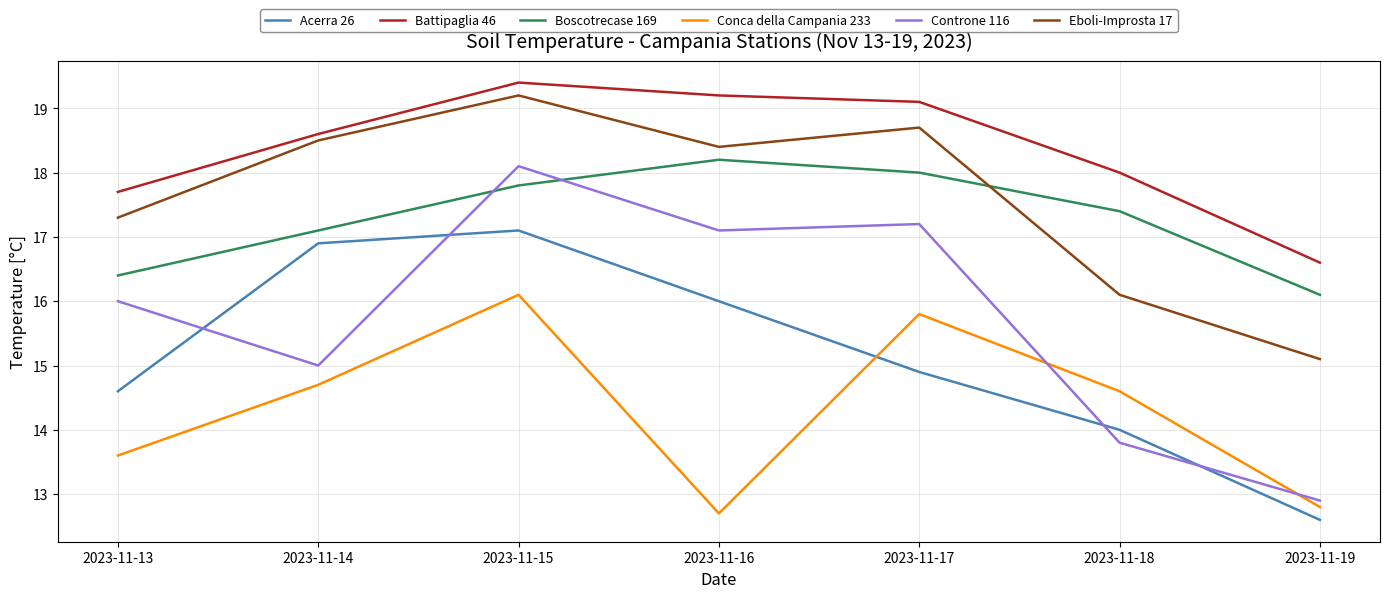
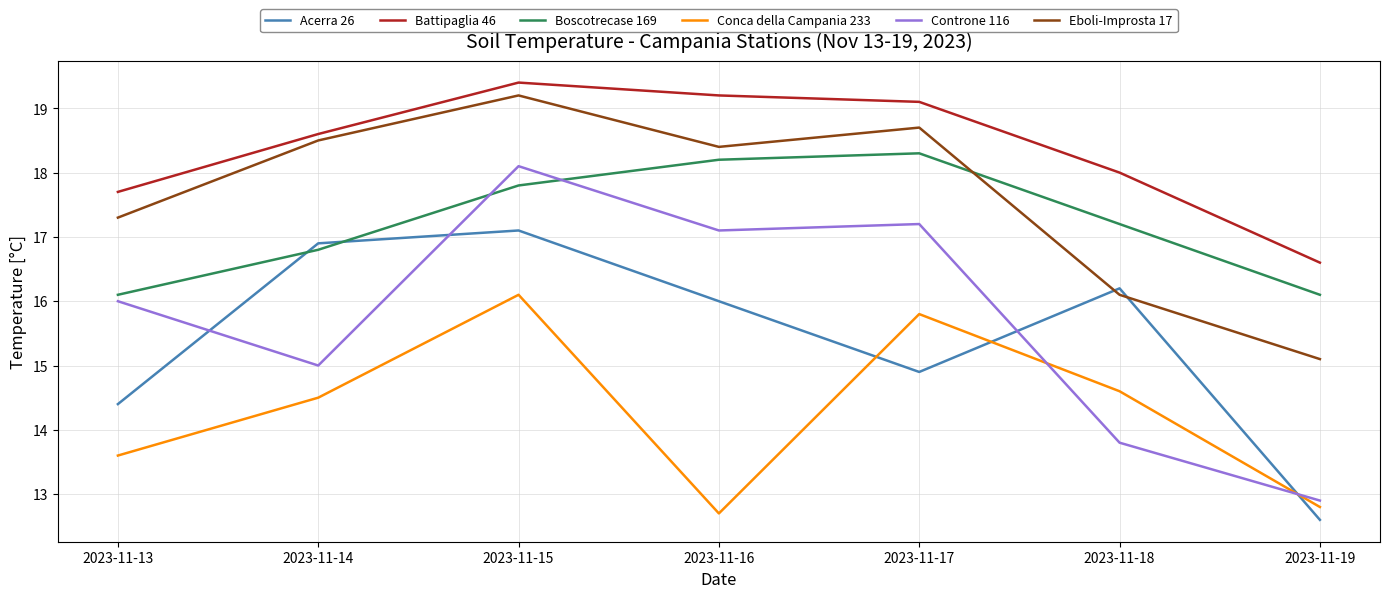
  {
    "Acerra 26": {
-     "2023-11-13": 14.6,
+     "2023-11-13": 14.4,
      "2023-11-14": 16.9,
      "2023-11-15": 17.1,
      "2023-11-16": 16.0,
      "2023-11-17": 14.9,
-     "2023-11-18": 14.0,
+     "2023-11-18": 16.2,
      "2023-11-19": 12.6
    },
    "Boscotrecase 169": {
-     "2023-11-13": 16.4,
-     "2023-11-14": 17.1,
+     "2023-11-13": 16.1,
+     "2023-11-14": 16.8,
      "2023-11-15": 17.8,
      "2023-11-16": 18.2,
-     "2023-11-17": 18.0,
-     "2023-11-18": 17.4,
+     "2023-11-17": 18.3,
+     "2023-11-18": 17.2,
      "2023-11-19": 16.1
    },
    "Conca della Campania 233": {
      "2023-11-13": 13.6,
-     "2023-11-14": 14.7,
+     "2023-11-14": 14.5,
      "2023-11-15": 16.1,
      "2023-11-16": 12.7,
      "2023-11-17": 15.8,
      "2023-11-18": 14.6,
      "2023-11-19": 12.8
    },
    "Controne 116": {
      "2023-11-13": 16.0,
      "2023-11-14": 15.0,
      "2023-11-15": 18.1,
      "2023-11-16": 17.1,
      "2023-11-17": 17.2,
      "2023-11-18": 13.8,
      "2023-11-19": 12.9
    }
  }
